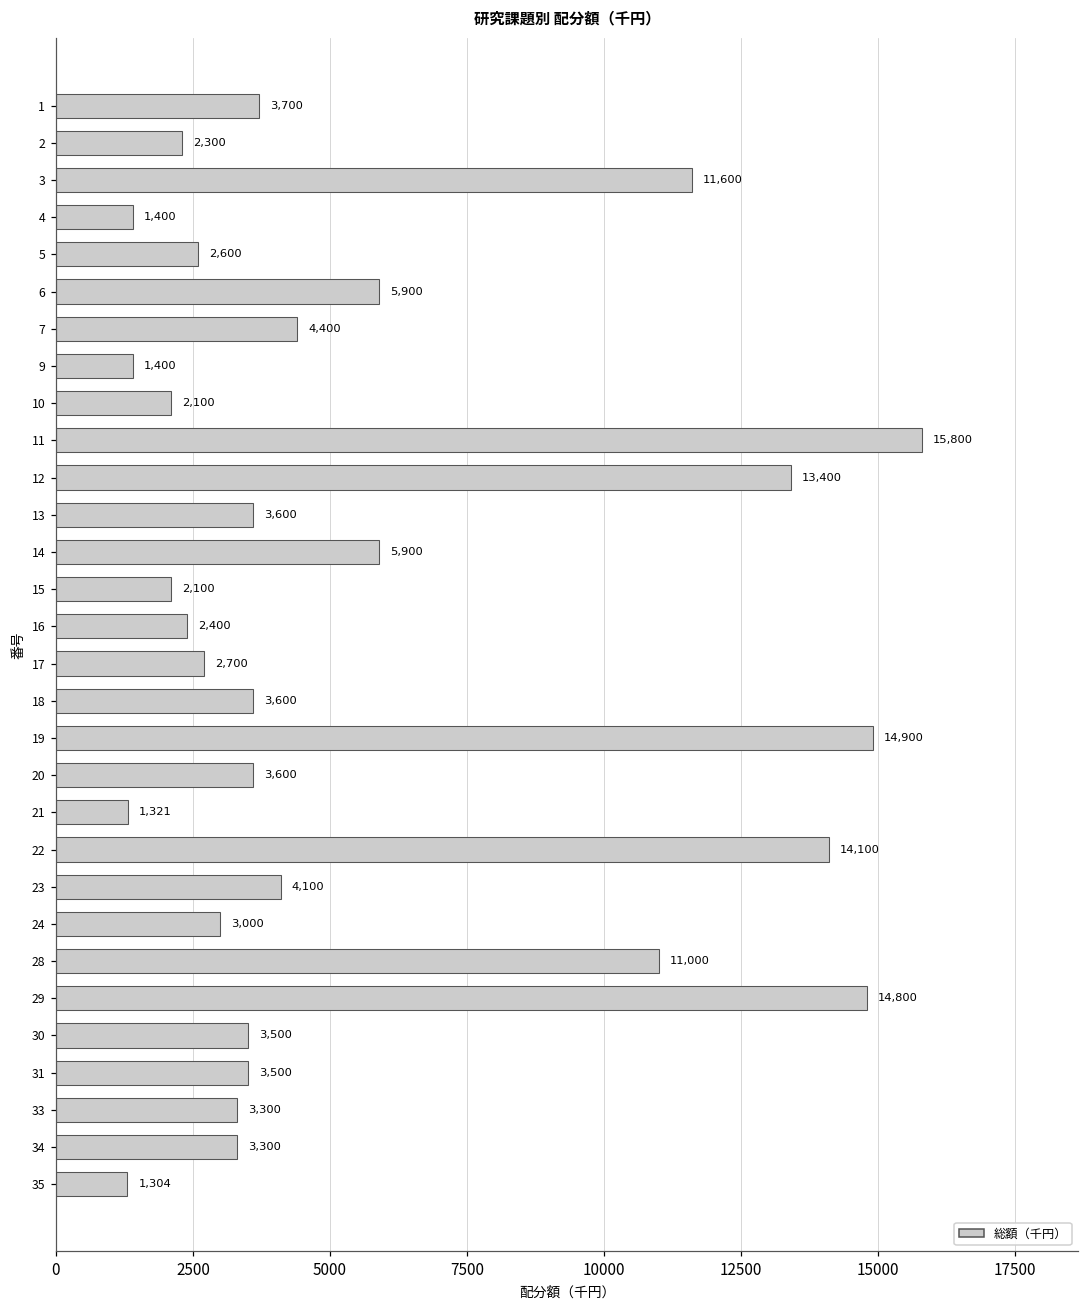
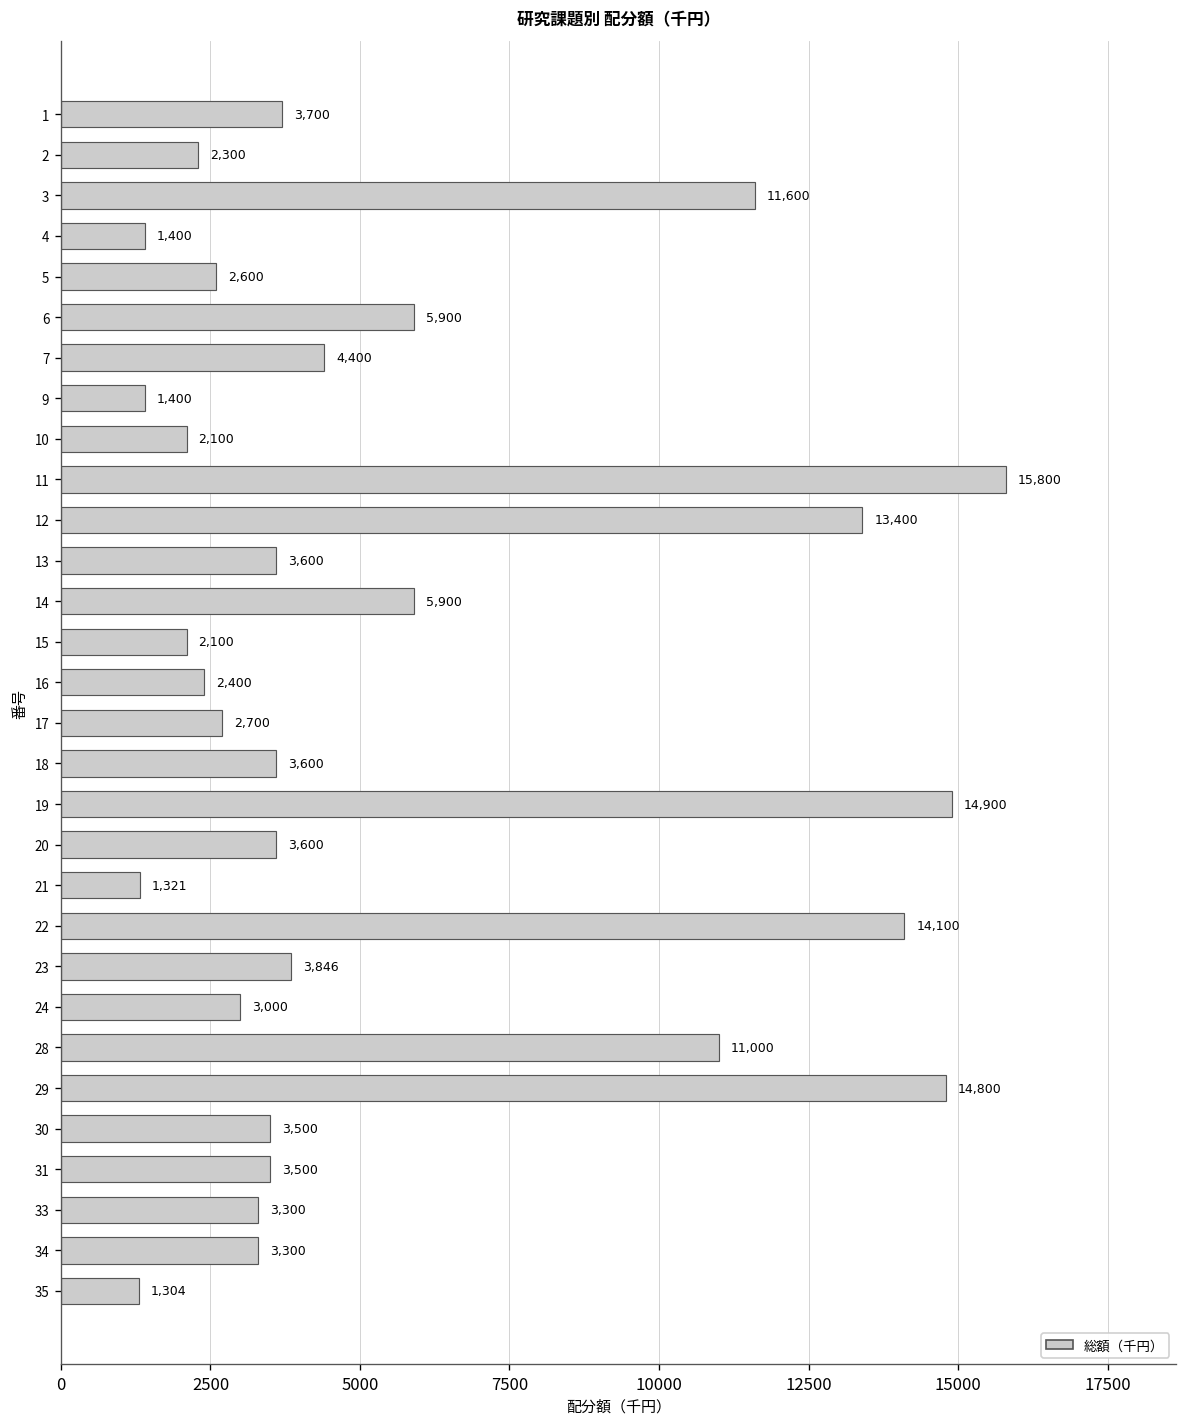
  {
    "1": "3,700",
    "2": "2,300",
    "3": "11,600",
    "4": "1,400",
    "5": "2,600",
    "6": "5,900",
    "7": "4,400",
    "9": "1,400",
    "10": "2,100",
    "11": "15,800",
    "12": "13,400",
    "13": "3,600",
    "14": "5,900",
    "15": "2,100",
    "16": "2,400",
    "17": "2,700",
    "18": "3,600",
    "19": "14,900",
    "20": "3,600",
    "21": "1,321",
    "22": "14,100",
-   "23": "4,100",
+   "23": "3,846",
    "24": "3,000",
    "28": "11,000",
    "29": "14,800",
    "30": "3,500",
    "31": "3,500",
    "33": "3,300",
    "34": "3,300",
    "35": "1,304"
  }
